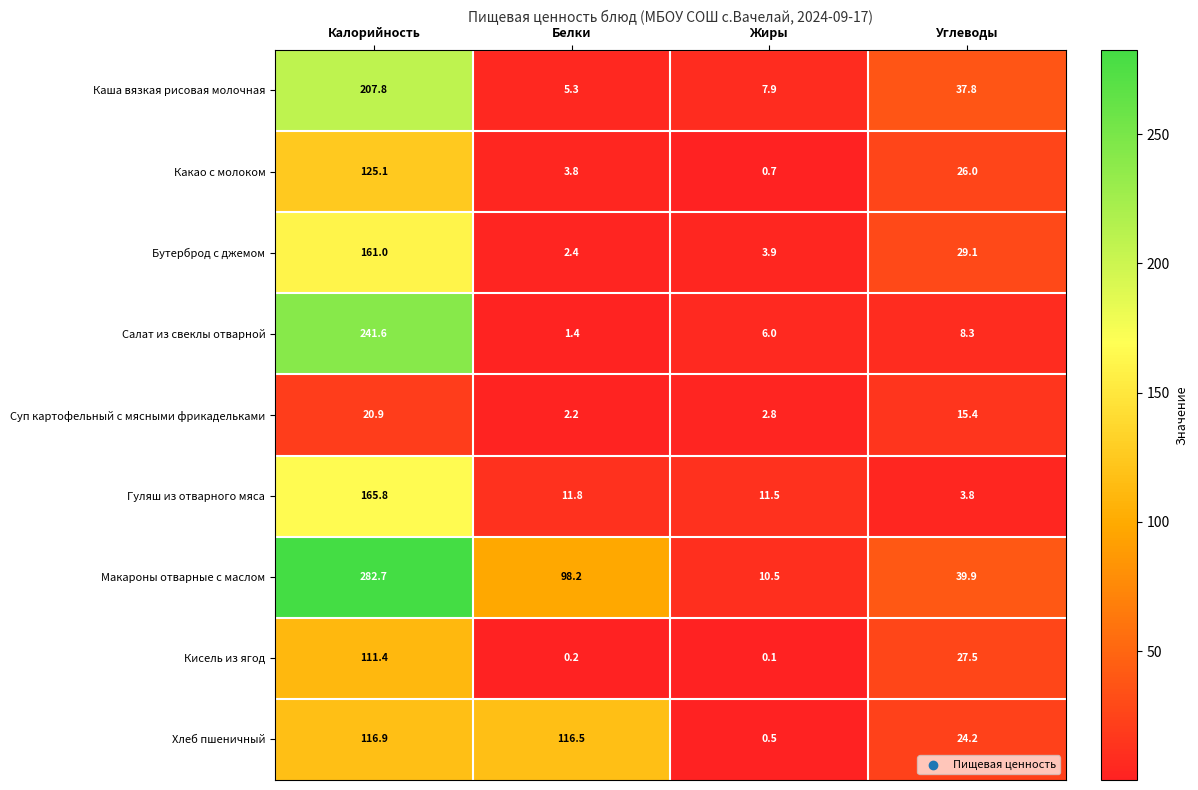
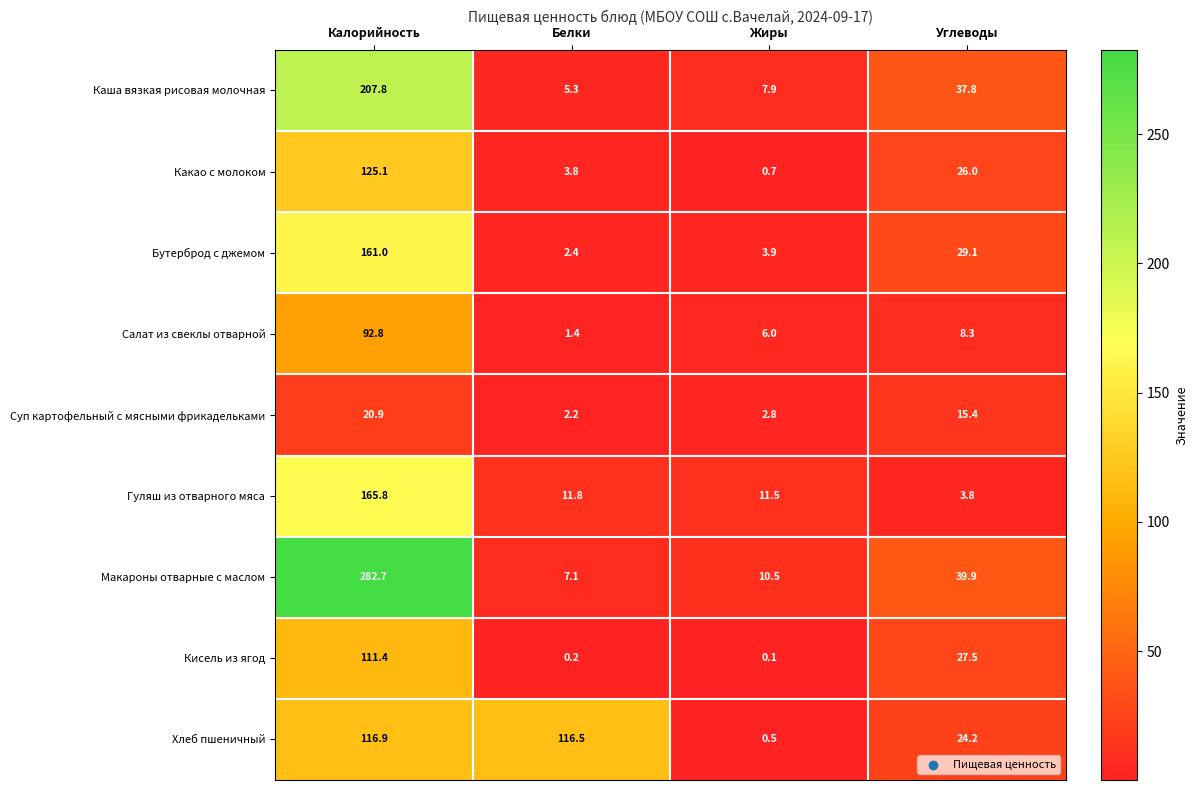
  {
    "Каша вязкая рисовая молочная": {
      "Калорийность": 207.8,
      "Белки": 5.3,
      "Жиры": 7.9,
      "Углеводы": 37.8
    },
    "Какао с молоком": {
      "Калорийность": 125.1,
      "Белки": 3.8,
      "Жиры": 0.7,
      "Углеводы": 26.0
    },
    "Бутерброд с джемом": {
      "Калорийность": 161.0,
      "Белки": 2.4,
      "Жиры": 3.9,
      "Углеводы": 29.1
    },
    "Салат из свеклы отварной": {
-     "Калорийность": 241.6,
+     "Калорийность": 92.8,
      "Белки": 1.4,
      "Жиры": 6.0,
      "Углеводы": 8.3
    },
    "Суп картофельный с мясными фрикадельками": {
      "Калорийность": 20.9,
      "Белки": 2.2,
      "Жиры": 2.8,
      "Углеводы": 15.4
    },
    "Гуляш из отварного мяса": {
      "Калорийность": 165.8,
      "Белки": 11.8,
      "Жиры": 11.5,
      "Углеводы": 3.8
    },
    "Макароны отварные с маслом": {
      "Калорийность": 282.7,
-     "Белки": 98.2,
+     "Белки": 7.1,
      "Жиры": 10.5,
      "Углеводы": 39.9
    },
    "Кисель из ягод": {
      "Калорийность": 111.4,
      "Белки": 0.2,
      "Жиры": 0.1,
      "Углеводы": 27.5
    },
    "Хлеб пшеничный": {
      "Калорийность": 116.9,
      "Белки": 116.5,
      "Жиры": 0.5,
      "Углеводы": 24.2
    }
  }
